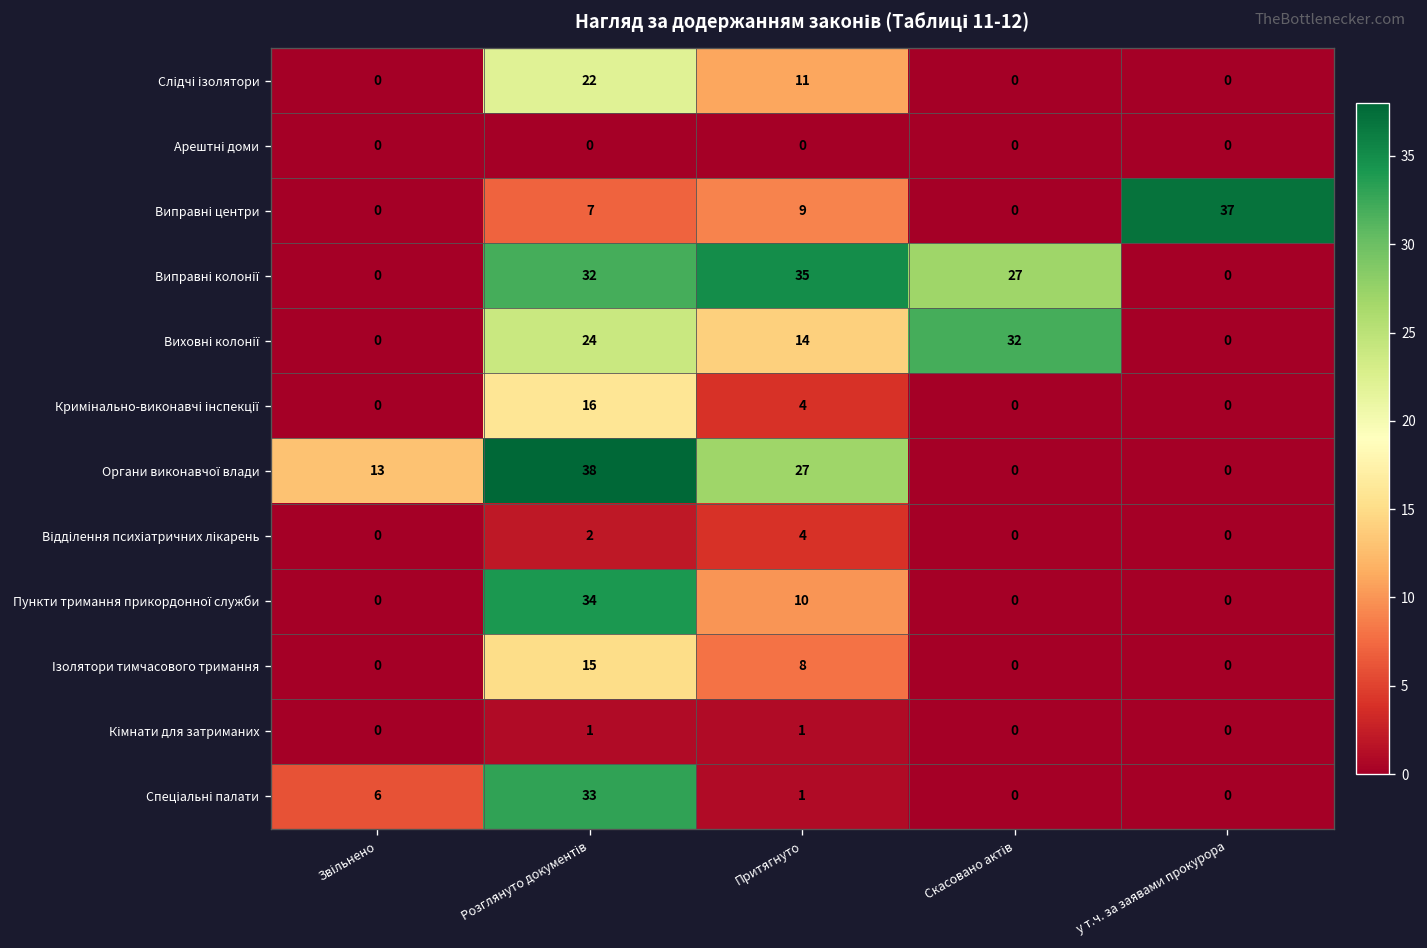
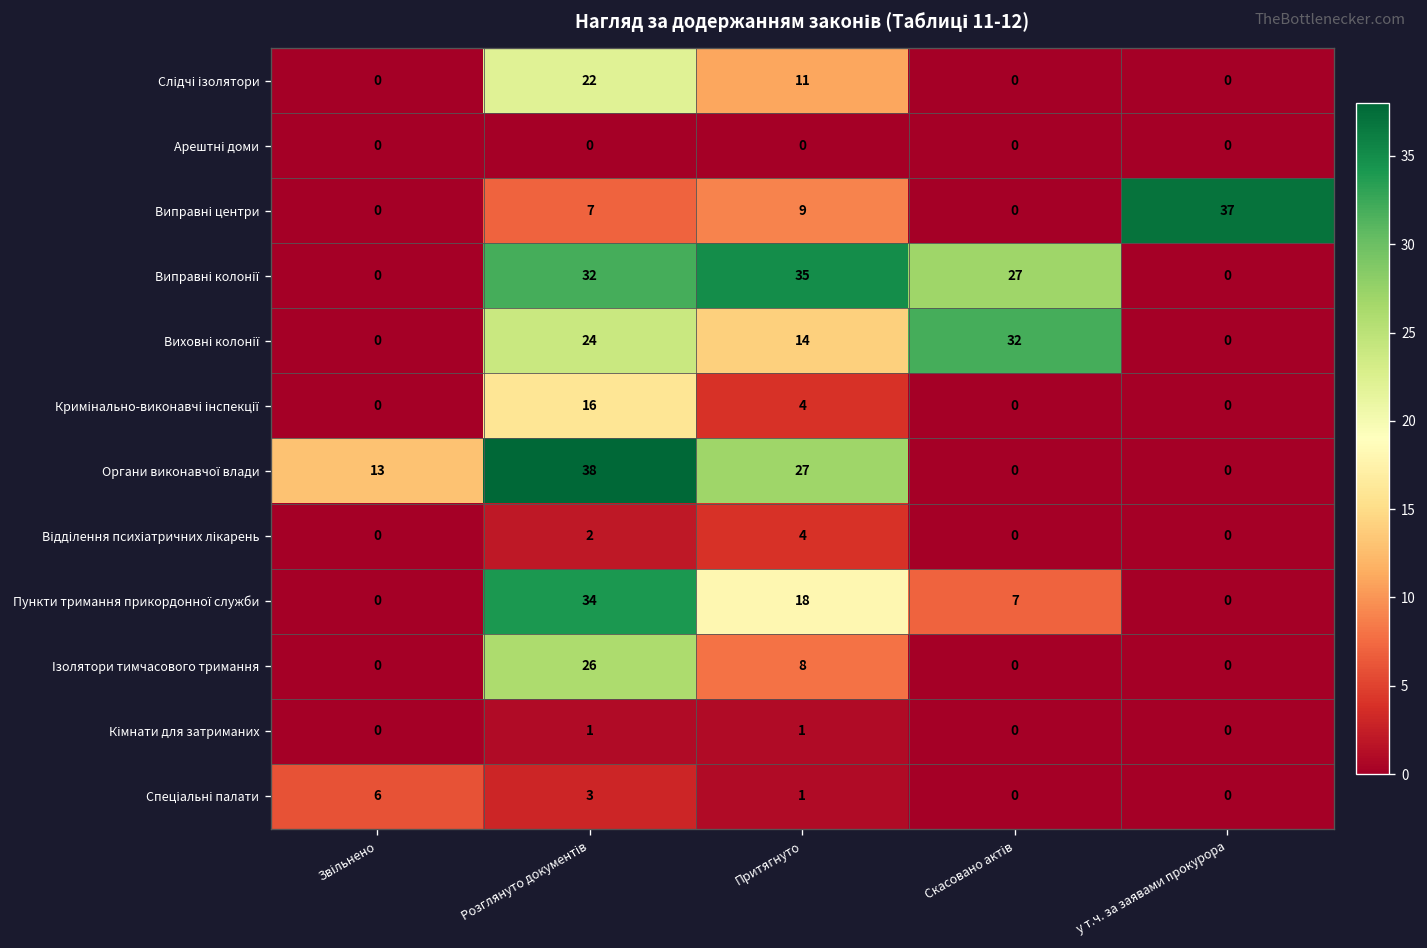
  {
    "Слідчі ізолятори": {
      "Звільнено": 0,
      "Розглянуто документів": 22,
      "Притягнуто": 11,
      "Скасовано актів": 0,
      "у т.ч. за заявами прокурора": 0
    },
    "Арештні доми": {
      "Звільнено": 0,
      "Розглянуто документів": 0,
      "Притягнуто": 0,
      "Скасовано актів": 0,
      "у т.ч. за заявами прокурора": 0
    },
    "Виправні центри": {
      "Звільнено": 0,
      "Розглянуто документів": 7,
      "Притягнуто": 9,
      "Скасовано актів": 0,
      "у т.ч. за заявами прокурора": 37
    },
    "Виправні колонії": {
      "Звільнено": 0,
      "Розглянуто документів": 32,
      "Притягнуто": 35,
      "Скасовано актів": 27,
      "у т.ч. за заявами прокурора": 0
    },
    "Виховні колонії": {
      "Звільнено": 0,
      "Розглянуто документів": 24,
      "Притягнуто": 14,
      "Скасовано актів": 32,
      "у т.ч. за заявами прокурора": 0
    },
    "Кримінально-виконавчі інспекції": {
      "Звільнено": 0,
      "Розглянуто документів": 16,
      "Притягнуто": 4,
      "Скасовано актів": 0,
      "у т.ч. за заявами прокурора": 0
    },
    "Органи виконавчої влади": {
      "Звільнено": 13,
      "Розглянуто документів": 38,
      "Притягнуто": 27,
      "Скасовано актів": 0,
      "у т.ч. за заявами прокурора": 0
    },
    "Відділення психіатричних лікарень": {
      "Звільнено": 0,
      "Розглянуто документів": 2,
      "Притягнуто": 4,
      "Скасовано актів": 0,
      "у т.ч. за заявами прокурора": 0
    },
    "Пункти тримання прикордонної служби": {
      "Звільнено": 0,
      "Розглянуто документів": 34,
-     "Притягнуто": 10,
-     "Скасовано актів": 0,
+     "Притягнуто": 18,
+     "Скасовано актів": 7,
      "у т.ч. за заявами прокурора": 0
    },
    "Ізолятори тимчасового тримання": {
      "Звільнено": 0,
-     "Розглянуто документів": 15,
+     "Розглянуто документів": 26,
      "Притягнуто": 8,
      "Скасовано актів": 0,
      "у т.ч. за заявами прокурора": 0
    },
    "Кімнати для затриманих": {
      "Звільнено": 0,
      "Розглянуто документів": 1,
      "Притягнуто": 1,
      "Скасовано актів": 0,
      "у т.ч. за заявами прокурора": 0
    },
    "Спеціальні палати": {
      "Звільнено": 6,
-     "Розглянуто документів": 33,
+     "Розглянуто документів": 3,
      "Притягнуто": 1,
      "Скасовано актів": 0,
      "у т.ч. за заявами прокурора": 0
    }
  }
